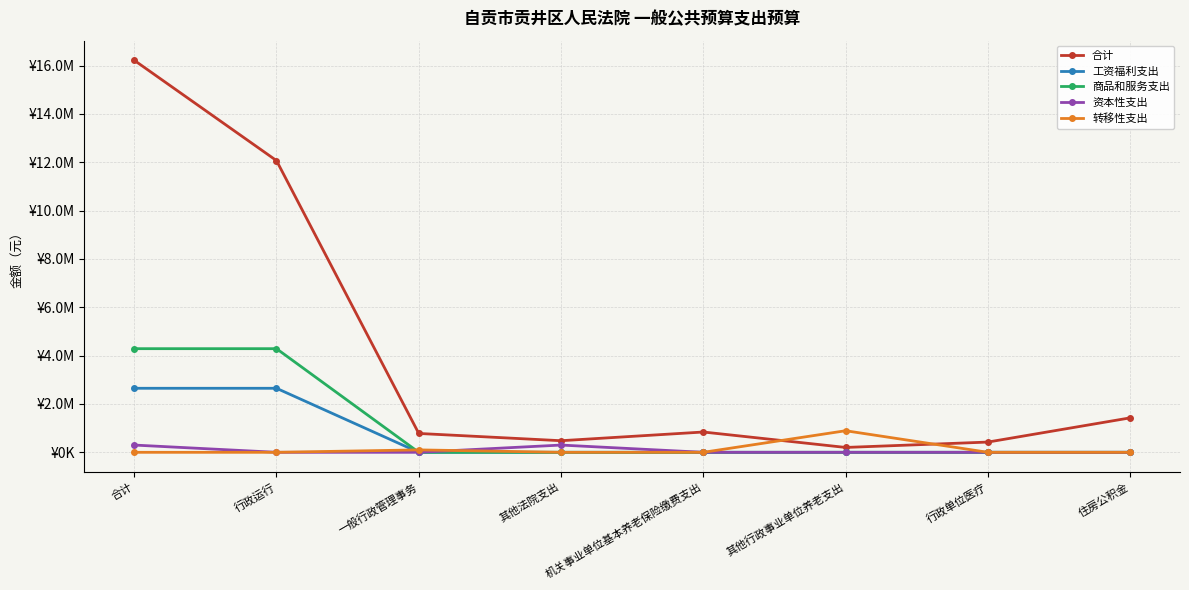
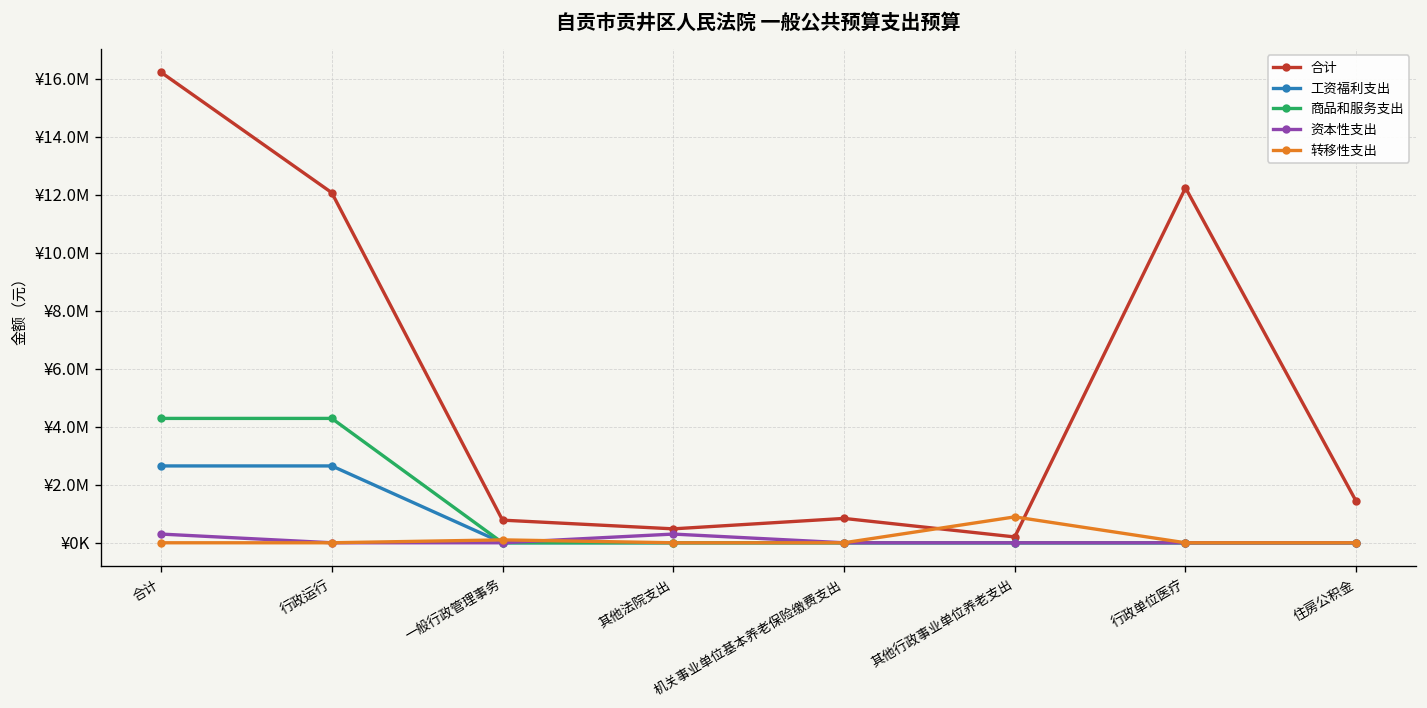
  {
    "合计": {
      "合计": "¥16200000",
      "行政运行": "¥12100000",
      "一般行政管理事务": "¥800000",
      "其他法院支出": "¥500000",
      "机关事业单位基本养老保险缴费支出": "¥800000",
      "其他行政事业单位养老支出": "¥200000",
-     "行政单位医疗": "¥400000",
+     "行政单位医疗": "¥12200000",
      "住房公积金": "¥1400000"
    },
    "工资福利支出": {
      "合计": "¥2600000",
      "行政运行": "¥2600000"
    },
    "商品和服务支出": {
      "合计": "¥4300000",
      "行政运行": "¥4300000"
    },
    "资本性支出": {
      "合计": "¥300000",
      "其他法院支出": "¥300000"
    },
    "转移性支出": {
      "合计": "¥0",
      "其他行政事业单位养老支出": "¥900000"
    }
  }
